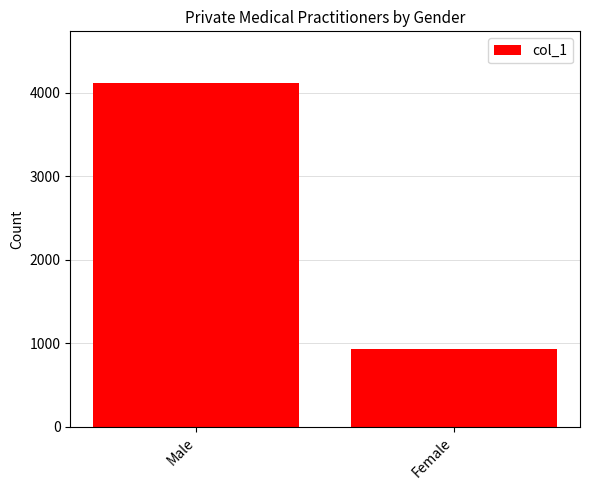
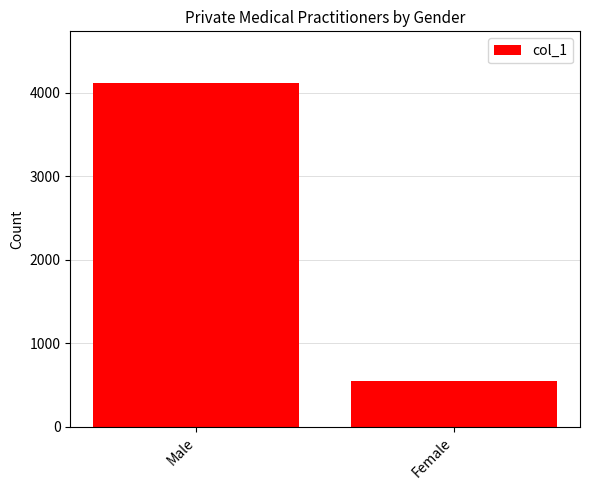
  {
    "Male": 4100,
-   "Female": 900
+   "Female": 500
  }
